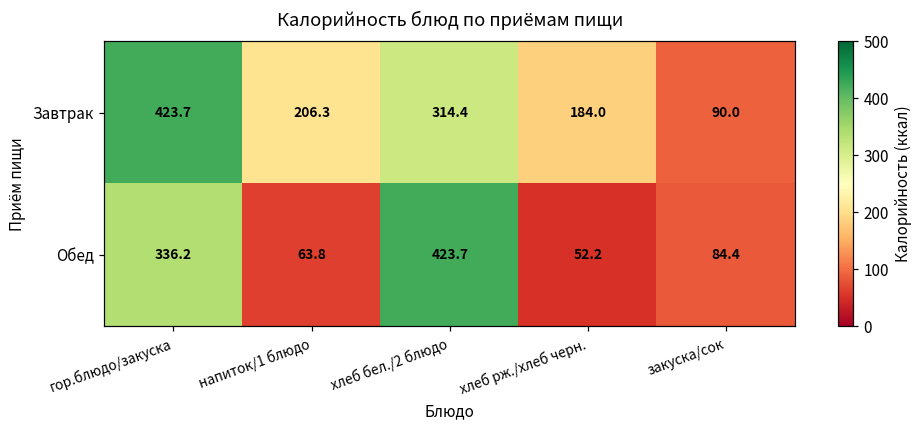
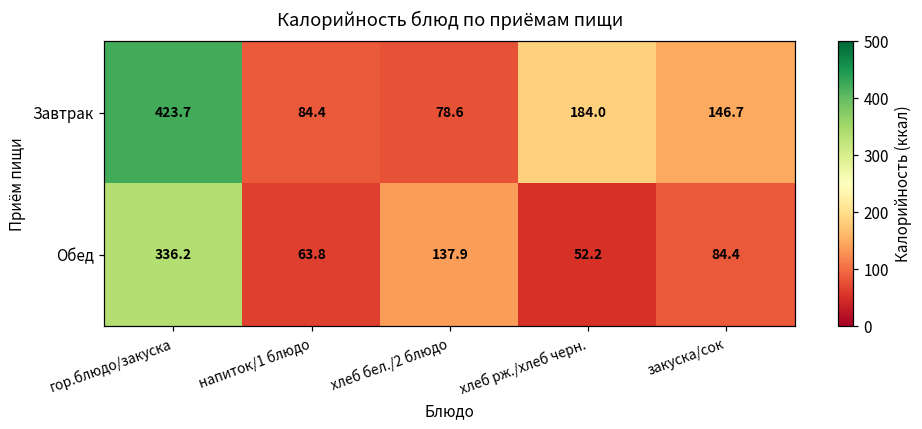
  {
    "Завтрак": {
      "гор.блюдо/закуска": 423.7,
-     "напиток/1 блюдо": 206.3,
-     "хлеб бел./2 блюдо": 314.4,
+     "напиток/1 блюдо": 84.4,
+     "хлеб бел./2 блюдо": 78.6,
      "хлеб рж./хлеб черн.": 184.0,
-     "закуска/сок": 90.0
+     "закуска/сок": 146.7
    },
    "Обед": {
      "гор.блюдо/закуска": 336.2,
      "напиток/1 блюдо": 63.8,
-     "хлеб бел./2 блюдо": 423.7,
+     "хлеб бел./2 блюдо": 137.9,
      "хлеб рж./хлеб черн.": 52.2,
      "закуска/сок": 84.4
    }
  }
